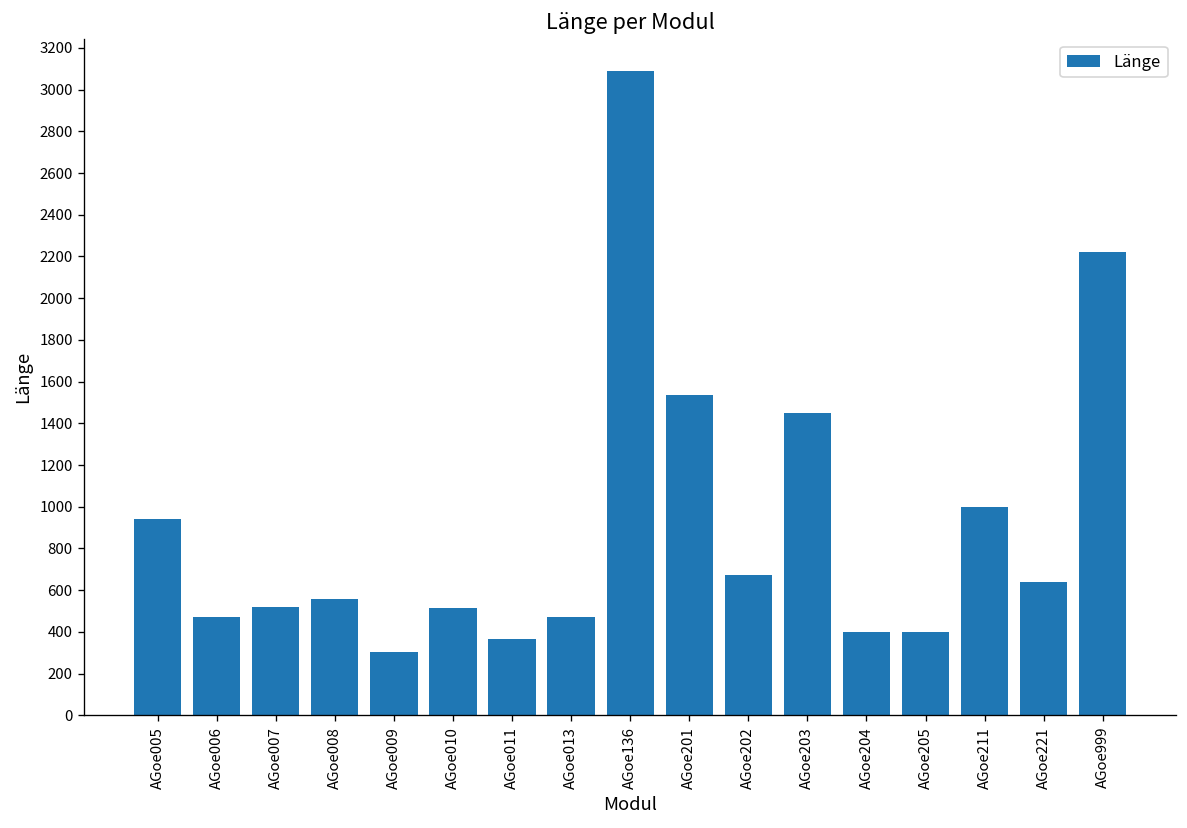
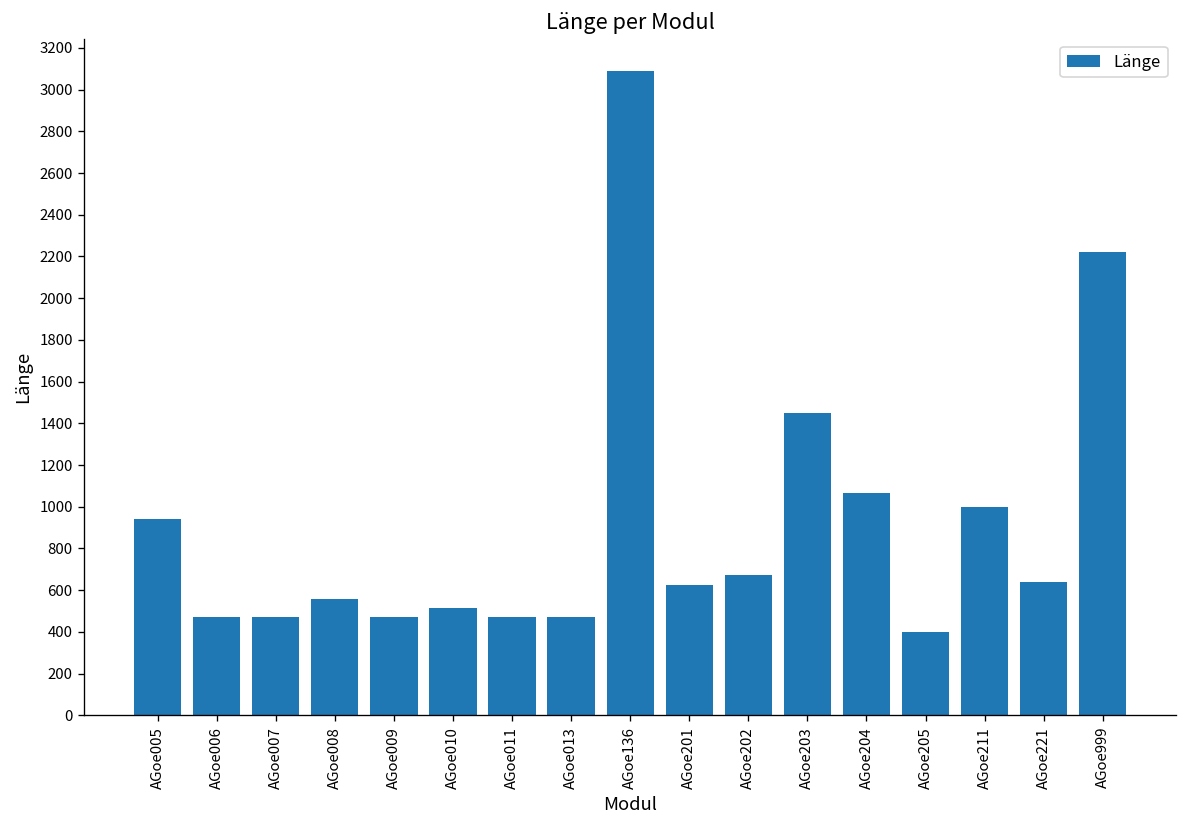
  {
    "AGoe005": 940,
    "AGoe006": 470,
-   "AGoe007": 520,
+   "AGoe007": 470,
    "AGoe008": 560,
-   "AGoe009": 300,
+   "AGoe009": 470,
    "AGoe010": 520,
-   "AGoe011": 370,
+   "AGoe011": 470,
    "AGoe013": 470,
    "AGoe136": 3090,
-   "AGoe201": 1540,
+   "AGoe201": 630,
    "AGoe202": 670,
    "AGoe203": 1450,
-   "AGoe204": 400,
+   "AGoe204": 1060,
    "AGoe205": 400,
    "AGoe211": 1000,
    "AGoe221": 640,
    "AGoe999": 2220
  }
